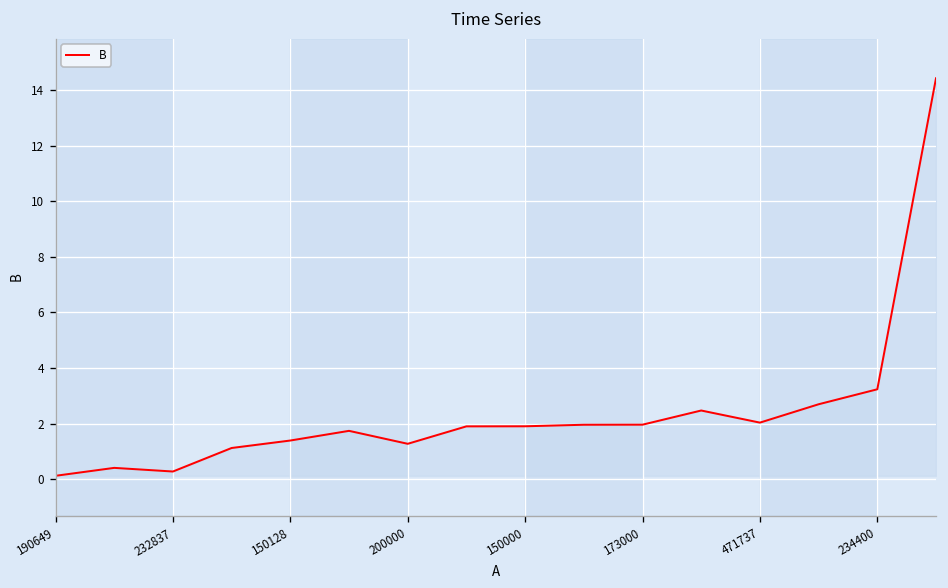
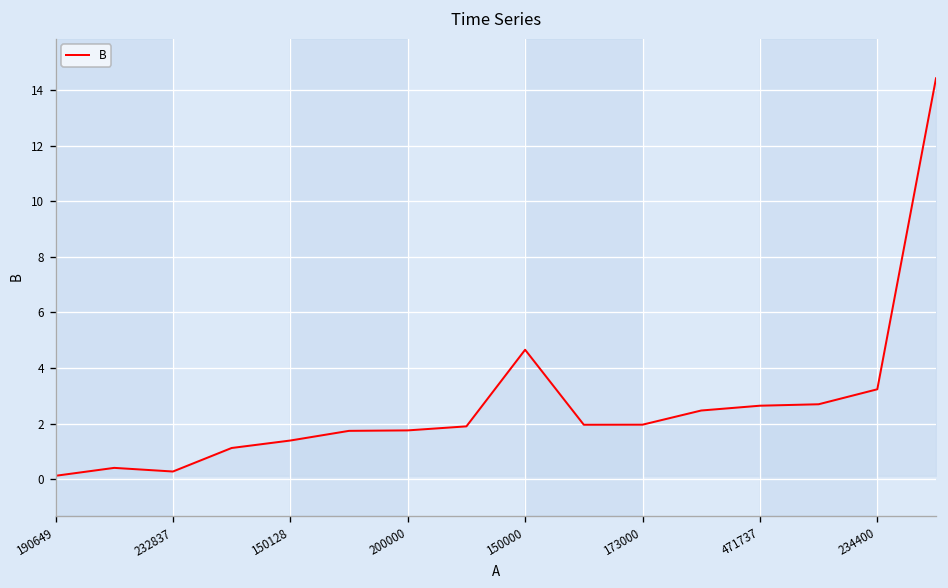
  {
    "190649": 0.1,
    "232837": 0.3,
    "150128": 1.4,
-   "200000": 1.3,
-   "150000": 1.9,
+   "200000": 1.8,
+   "150000": 4.7,
    "173000": 2.0,
-   "471737": 2.0,
+   "471737": 2.6,
    "234400": 3.2
  }
